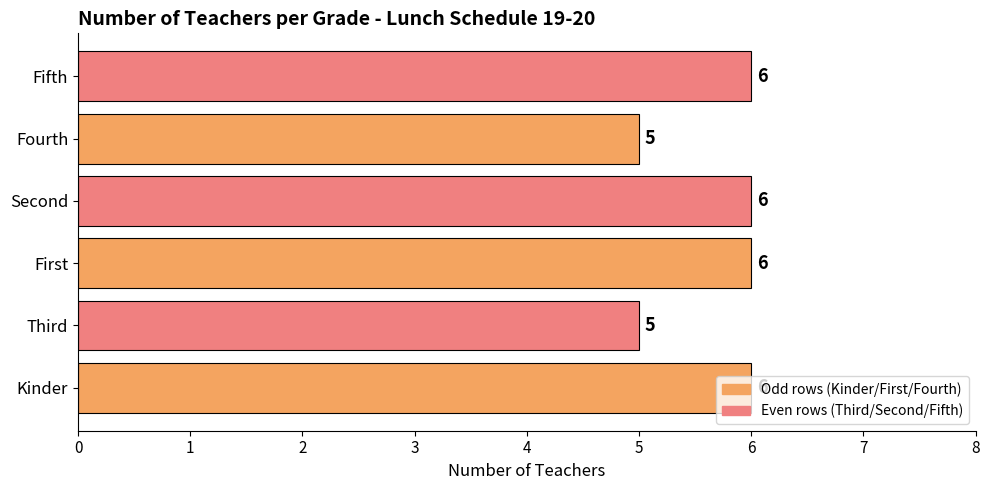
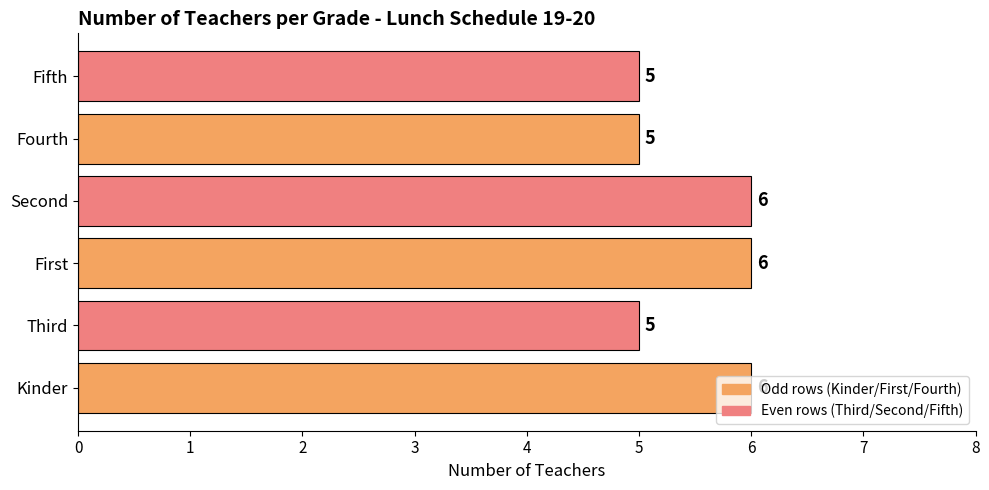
  {
-   "Fifth": 6,
+   "Fifth": 5,
    "Fourth": 5,
    "Second": 6,
    "First": 6,
    "Third": 5
  }
